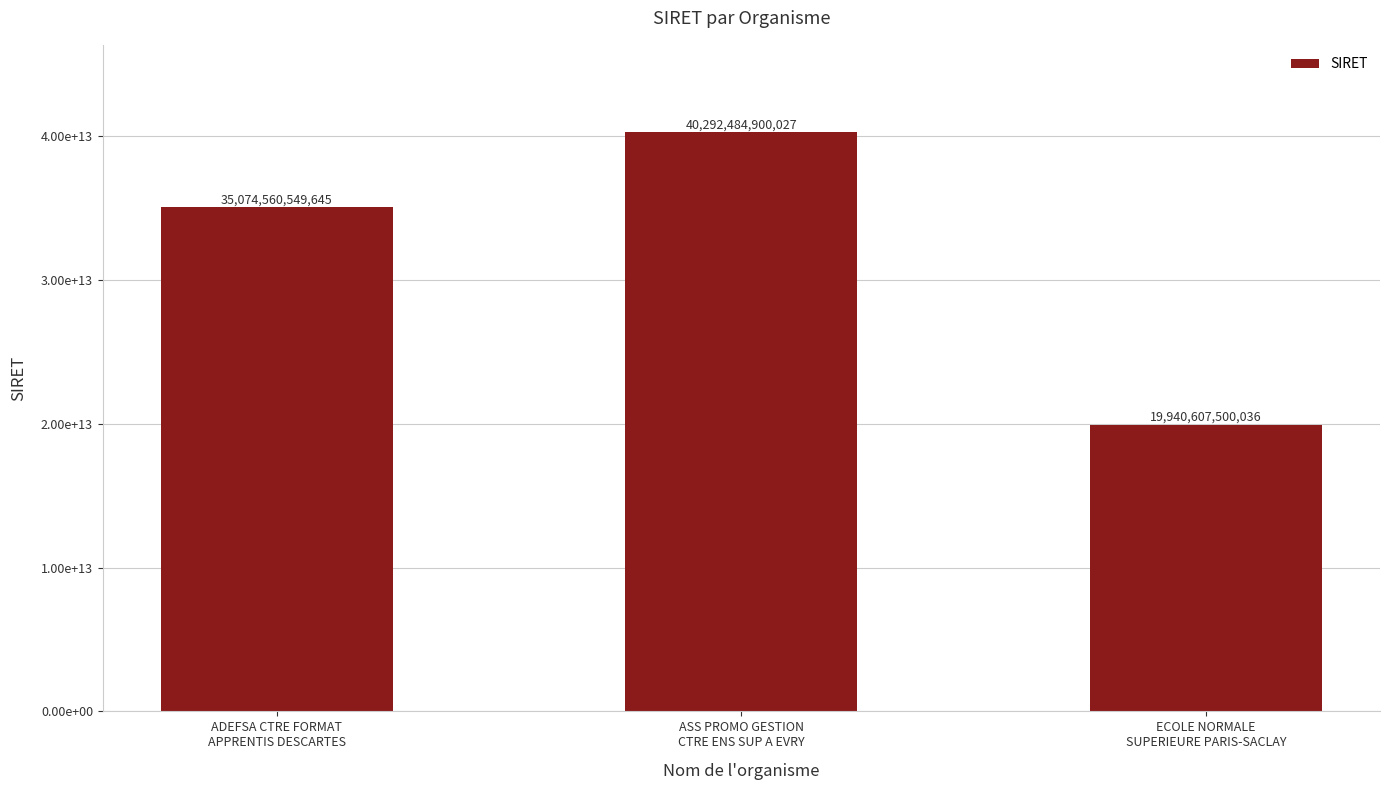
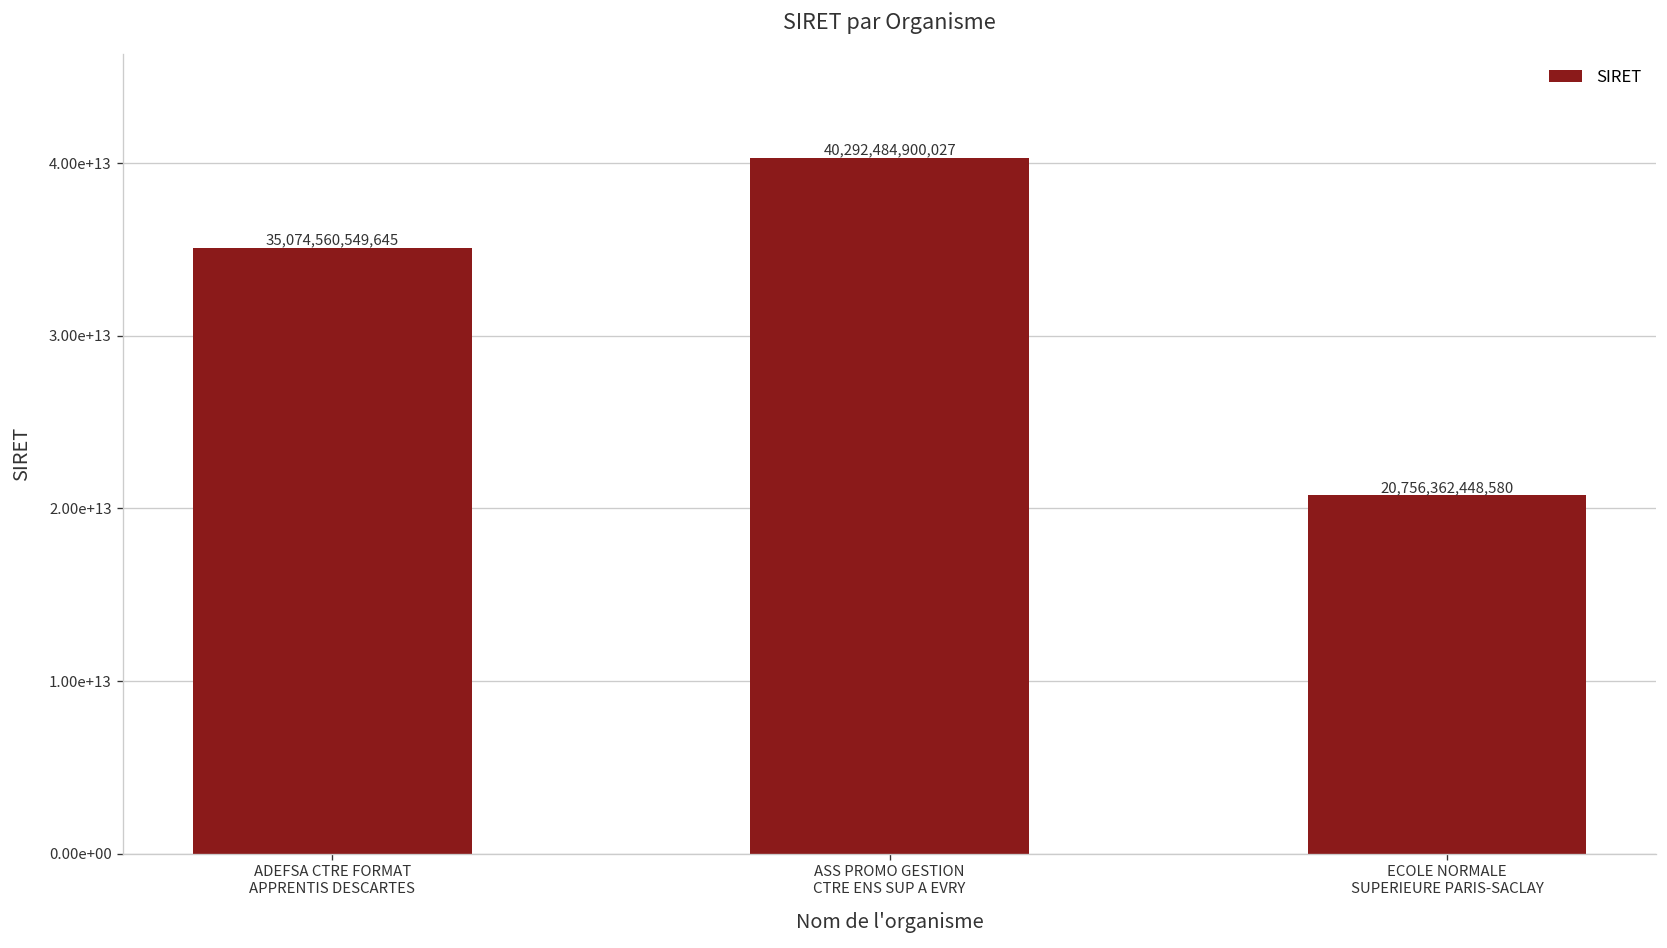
  {
    "ADEFSA CTRE FORMAT APPRENTIS DESCARTES": "35,074,560,549,645",
    "ASS PROMO GESTION CTRE ENS SUP A EVRY": "40,292,484,900,027",
-   "ECOLE NORMALE SUPERIEURE PARIS-SACLAY": "19,940,607,500,036"
+   "ECOLE NORMALE SUPERIEURE PARIS-SACLAY": "20,756,362,448,580"
  }
